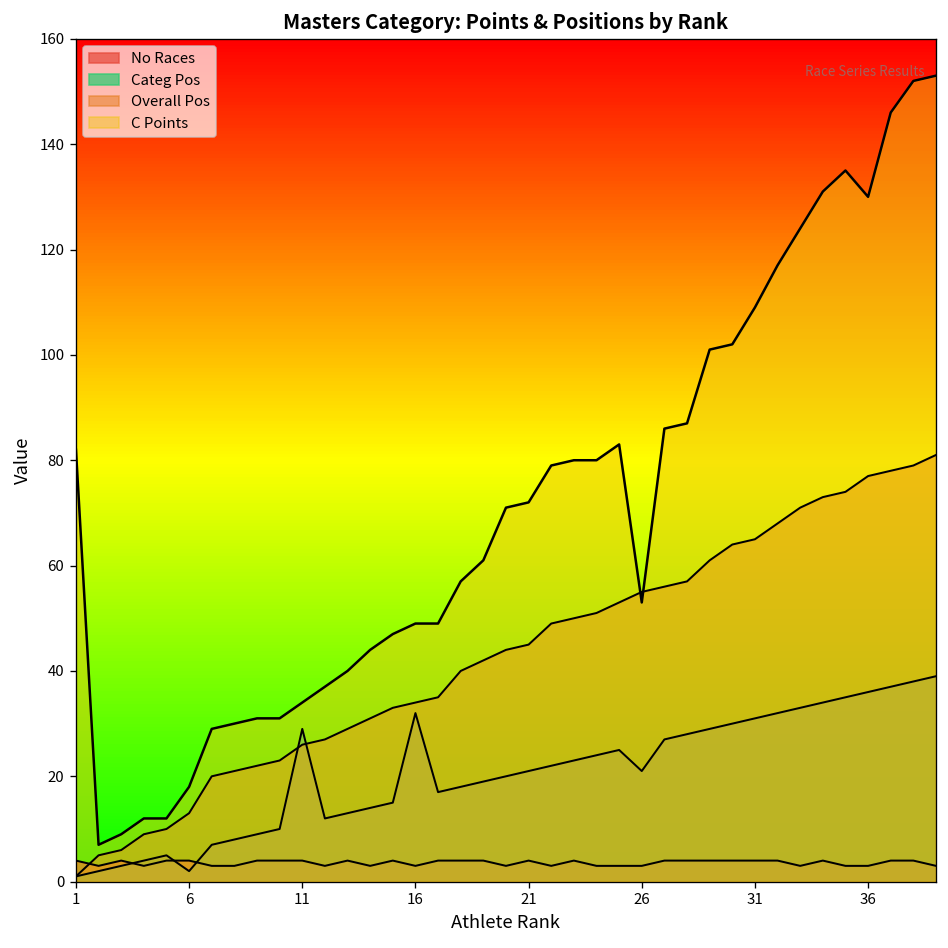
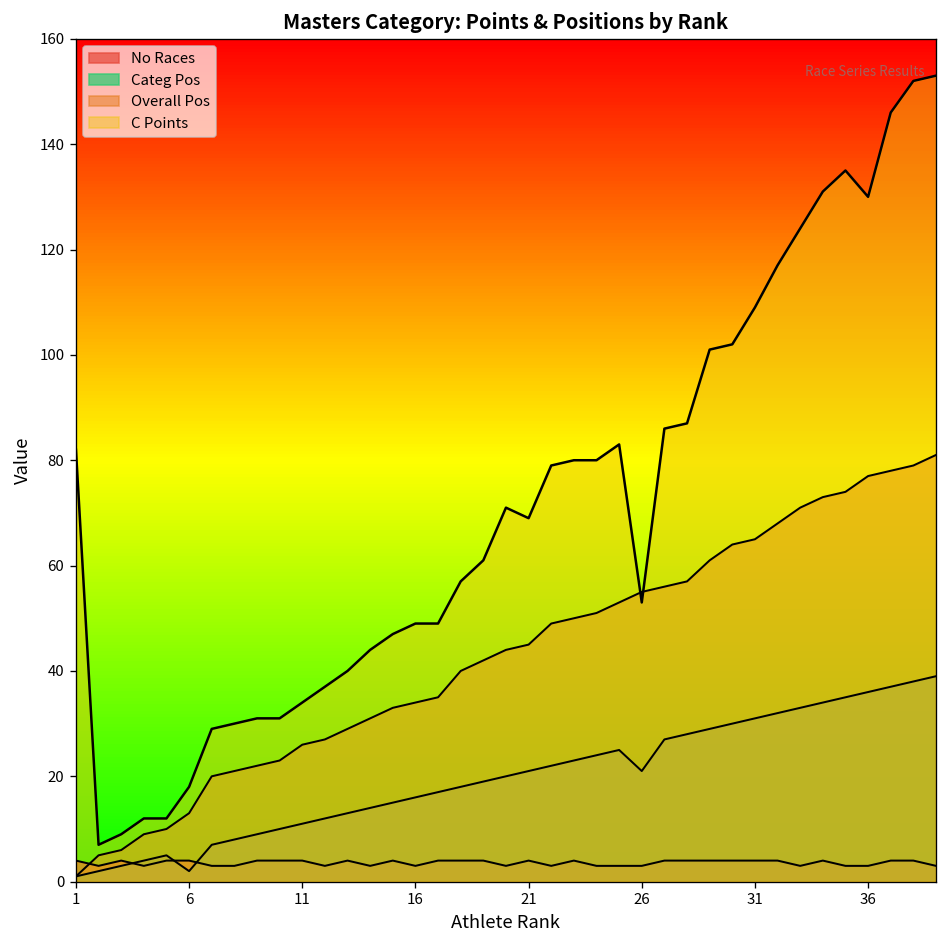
  {
    "Categ Pos": {
      "6": 2,
-     "11": 29,
-     "16": 32,
+     "11": 11,
+     "16": 16,
      "21": 21,
      "26": 21,
      "31": 31,
      "36": 36
    },
    "C Points": {
      "1": 82,
      "6": 18,
      "11": 34,
      "16": 49,
-     "21": 72,
+     "21": 69,
      "26": 53,
      "31": 109,
      "36": 130
    }
  }
